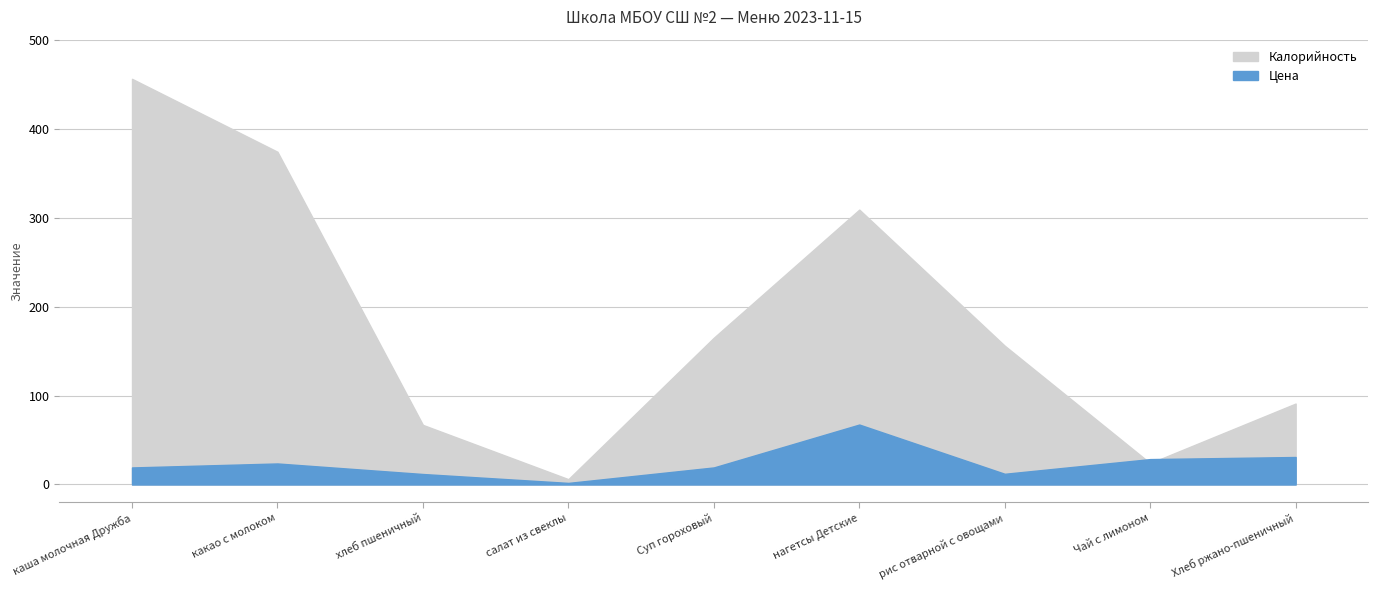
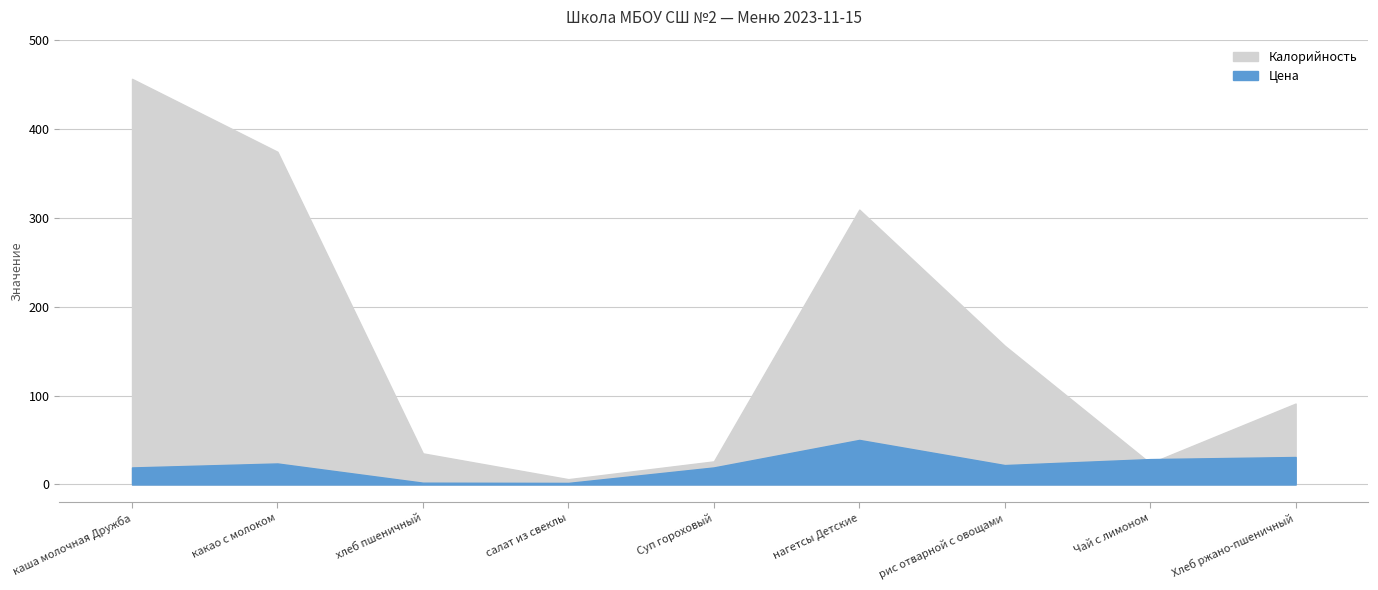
  {
    "Калорийность": {
      "каша молочная Дружба": 460,
      "какао с молоком": 370,
-     "хлеб пшеничный": 70,
+     "хлеб пшеничный": 40,
      "салат из свеклы": 10,
-     "Суп гороховый": 170,
+     "Суп гороховый": 30,
      "нагетсы Детские": 310,
      "рис отварной с овощами": 160,
      "Хлеб ржано-пшеничный": 90
    },
    "Цена": {
      "каша молочная Дружба": 20,
      "какао с молоком": 20,
-     "хлеб пшеничный": 10,
+     "хлеб пшеничный": 0,
      "Суп гороховый": 20,
-     "нагетсы Детские": 70,
-     "рис отварной с овощами": 10,
+     "нагетсы Детские": 50,
+     "рис отварной с овощами": 20,
      "Чай с лимоном": 30,
      "Хлеб ржано-пшеничный": 30
    }
  }
